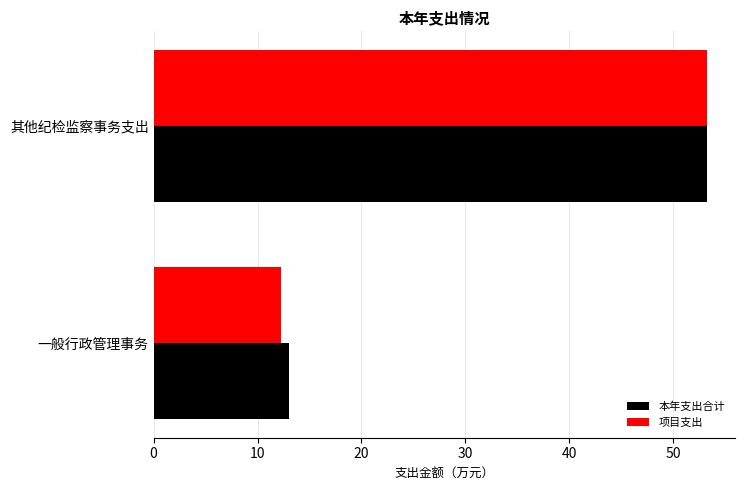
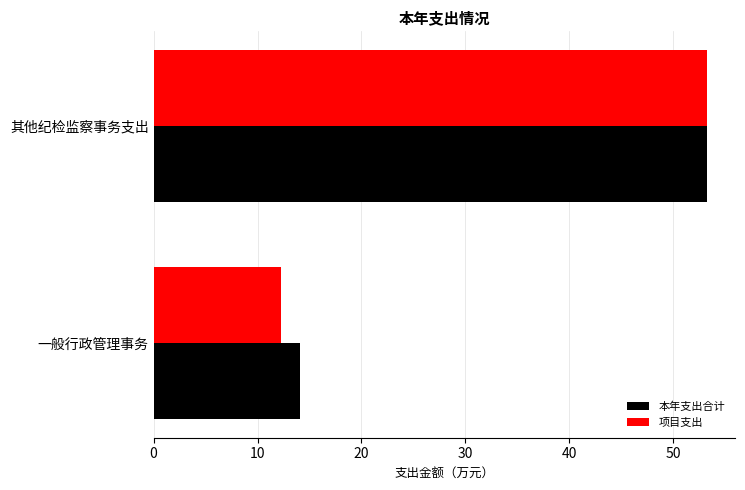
  {
    "本年支出合计": {
      "其他纪检监察事务支出": 53.3,
-     "一般行政管理事务": 13.1
+     "一般行政管理事务": 14.1
    },
    "项目支出": {
      "其他纪检监察事务支出": 53.3,
      "一般行政管理事务": 12.2
    }
  }
